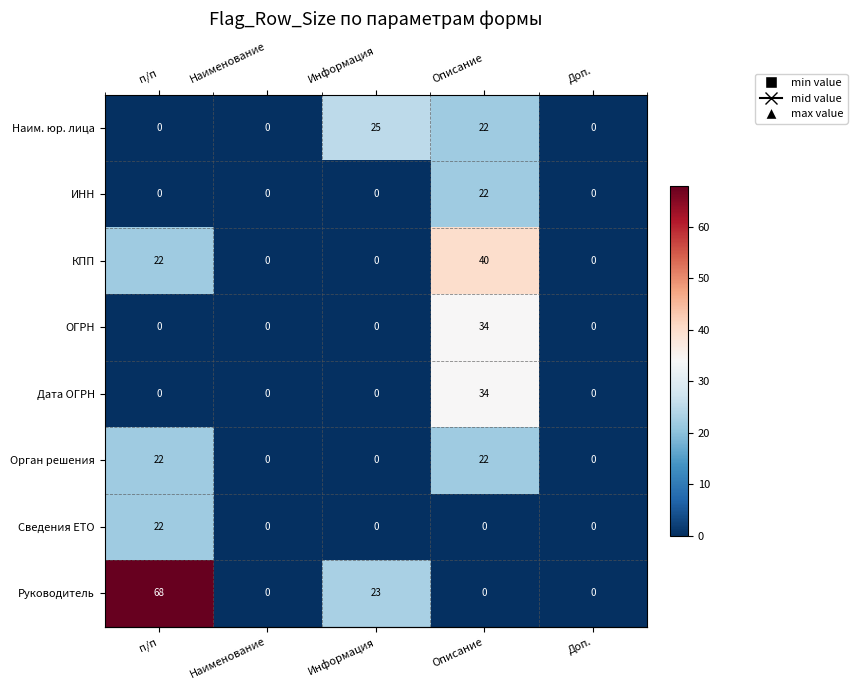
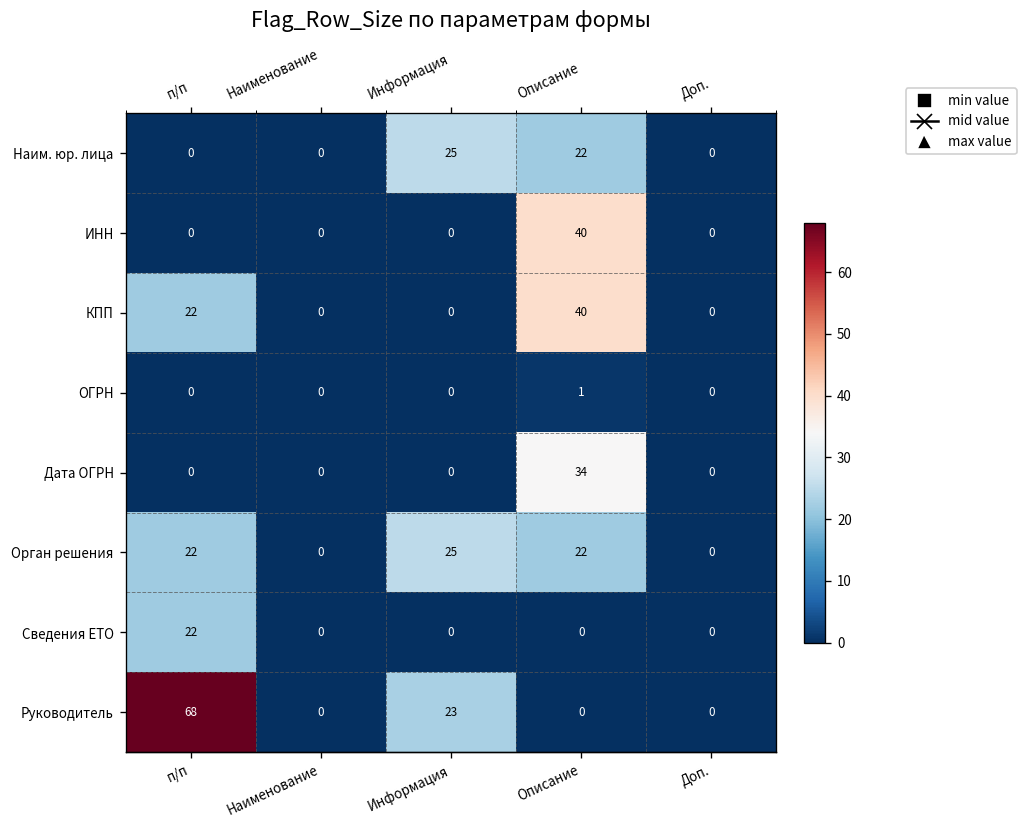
  {
    "Наим. юр. лица": {
      "п/п": 0,
      "Наименование": 0,
      "Информация": 25,
      "Описание": 22,
      "Доп.": 0
    },
    "ИНН": {
      "п/п": 0,
      "Наименование": 0,
      "Информация": 0,
-     "Описание": 22,
+     "Описание": 40,
      "Доп.": 0
    },
    "КПП": {
      "п/п": 22,
      "Наименование": 0,
      "Информация": 0,
      "Описание": 40,
      "Доп.": 0
    },
    "ОГРН": {
      "п/п": 0,
      "Наименование": 0,
      "Информация": 0,
-     "Описание": 34,
+     "Описание": 1,
      "Доп.": 0
    },
    "Дата ОГРН": {
      "п/п": 0,
      "Наименование": 0,
      "Информация": 0,
      "Описание": 34,
      "Доп.": 0
    },
    "Орган решения": {
      "п/п": 22,
      "Наименование": 0,
-     "Информация": 0,
+     "Информация": 25,
      "Описание": 22,
      "Доп.": 0
    },
    "Сведения ЕТО": {
      "п/п": 22,
      "Наименование": 0,
      "Информация": 0,
      "Описание": 0,
      "Доп.": 0
    },
    "Руководитель": {
      "п/п": 68,
      "Наименование": 0,
      "Информация": 23,
      "Описание": 0,
      "Доп.": 0
    }
  }
